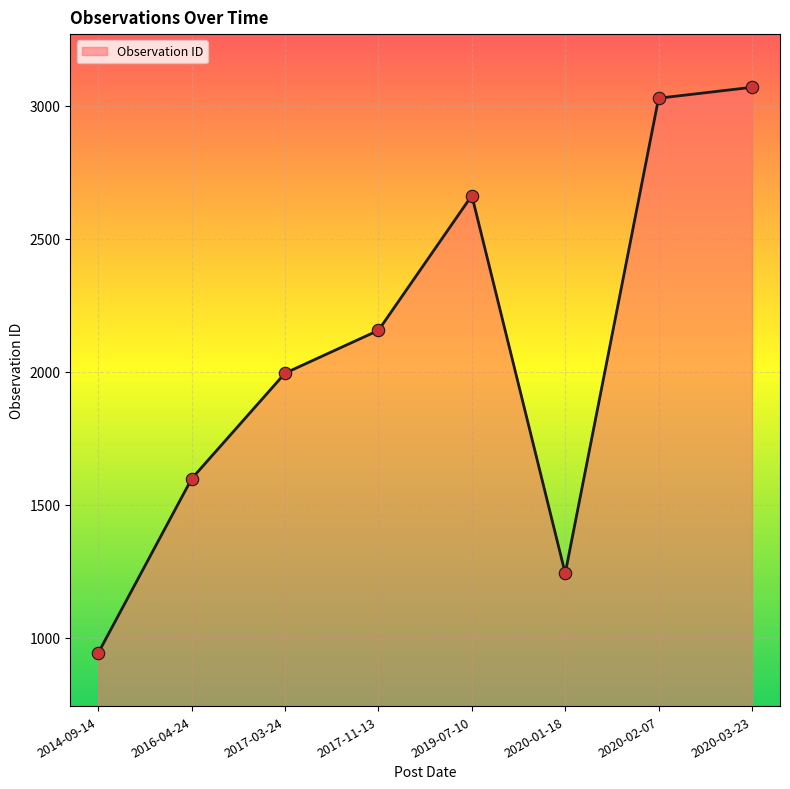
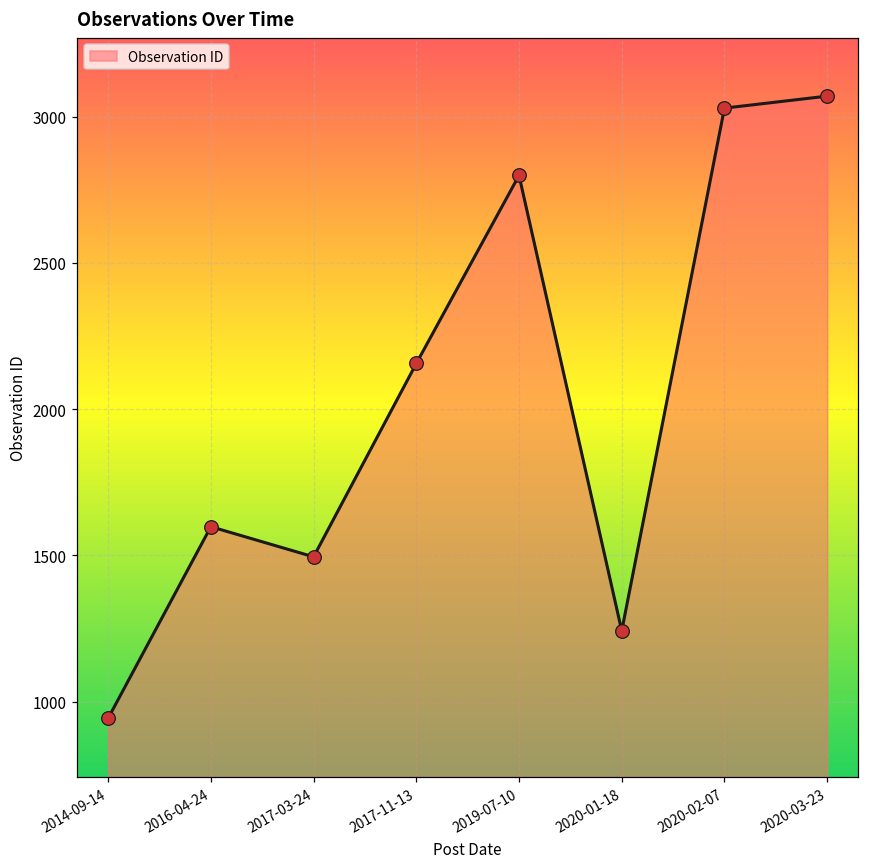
  {
    "2014-09-14": 940,
    "2016-04-24": 1600,
-   "2017-03-24": 2000,
+   "2017-03-24": 1500,
    "2017-11-13": 2160,
-   "2019-07-10": 2660,
+   "2019-07-10": 2800,
    "2020-01-18": 1240,
    "2020-02-07": 3030,
    "2020-03-23": 3070
  }
